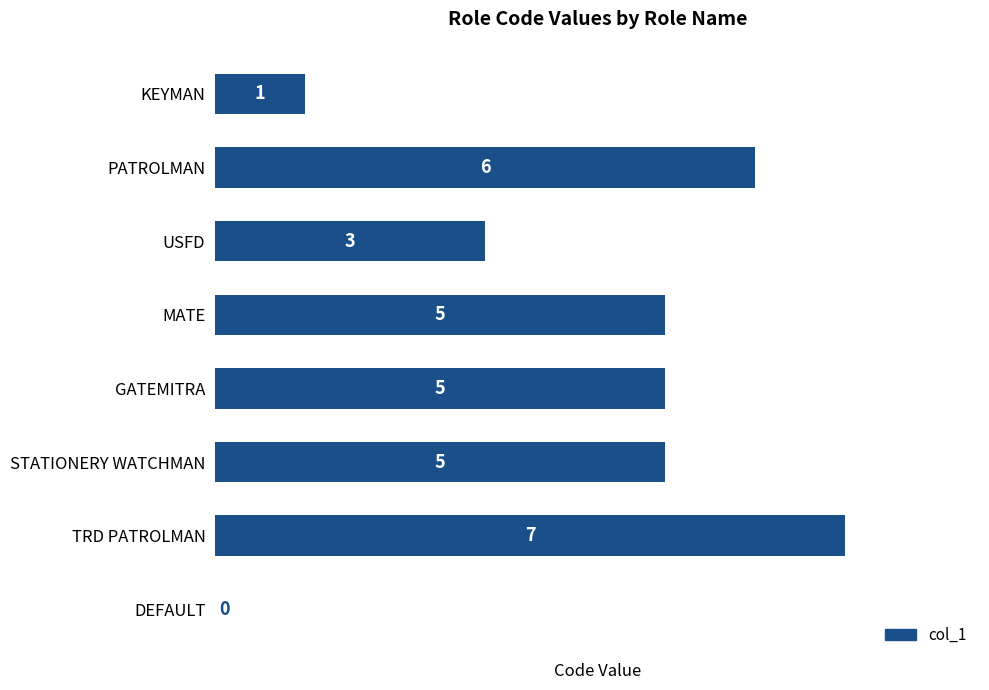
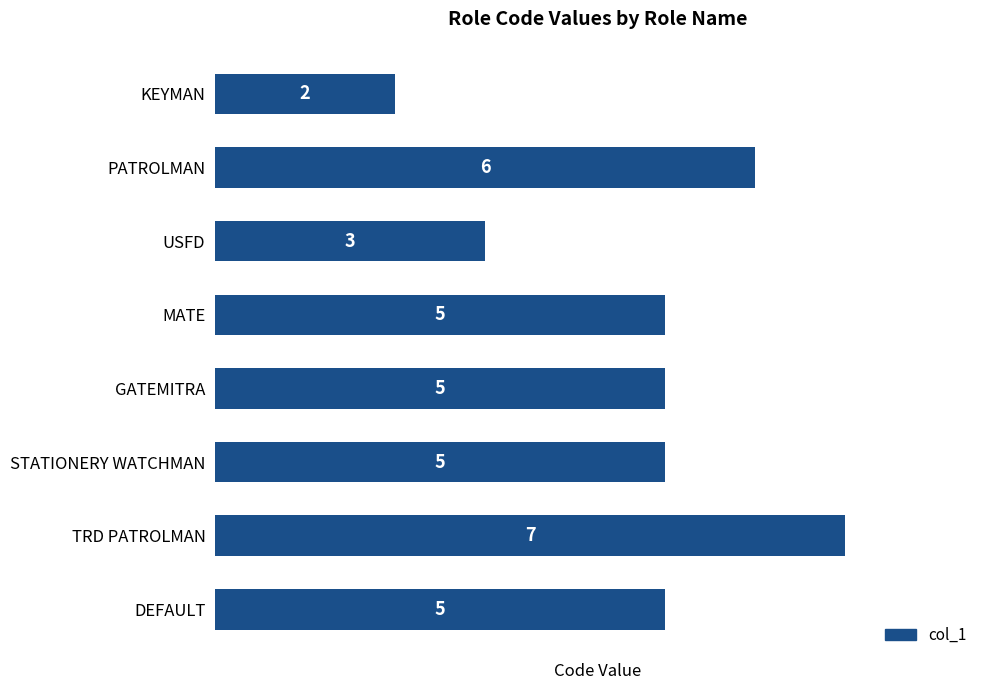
  {
-   "KEYMAN": 1,
+   "KEYMAN": 2,
    "PATROLMAN": 6,
    "USFD": 3,
    "MATE": 5,
    "GATEMITRA": 5,
    "STATIONERY WATCHMAN": 5,
    "TRD PATROLMAN": 7,
-   "DEFAULT": 0
+   "DEFAULT": 5
  }
